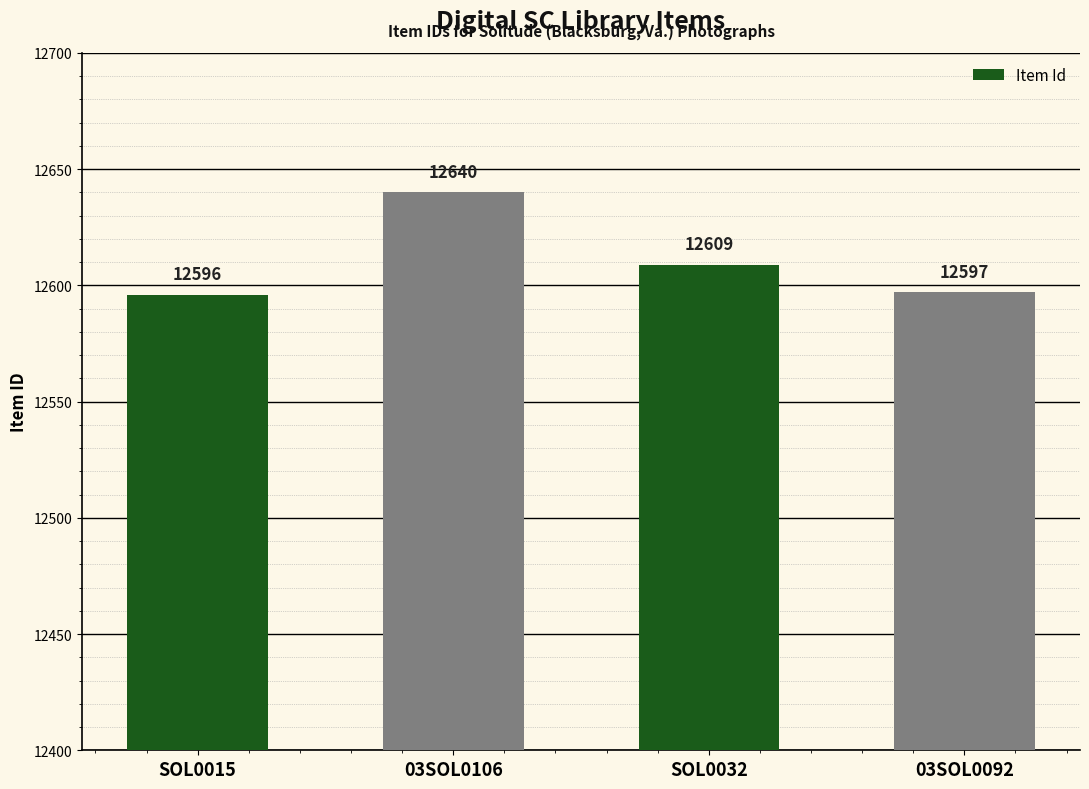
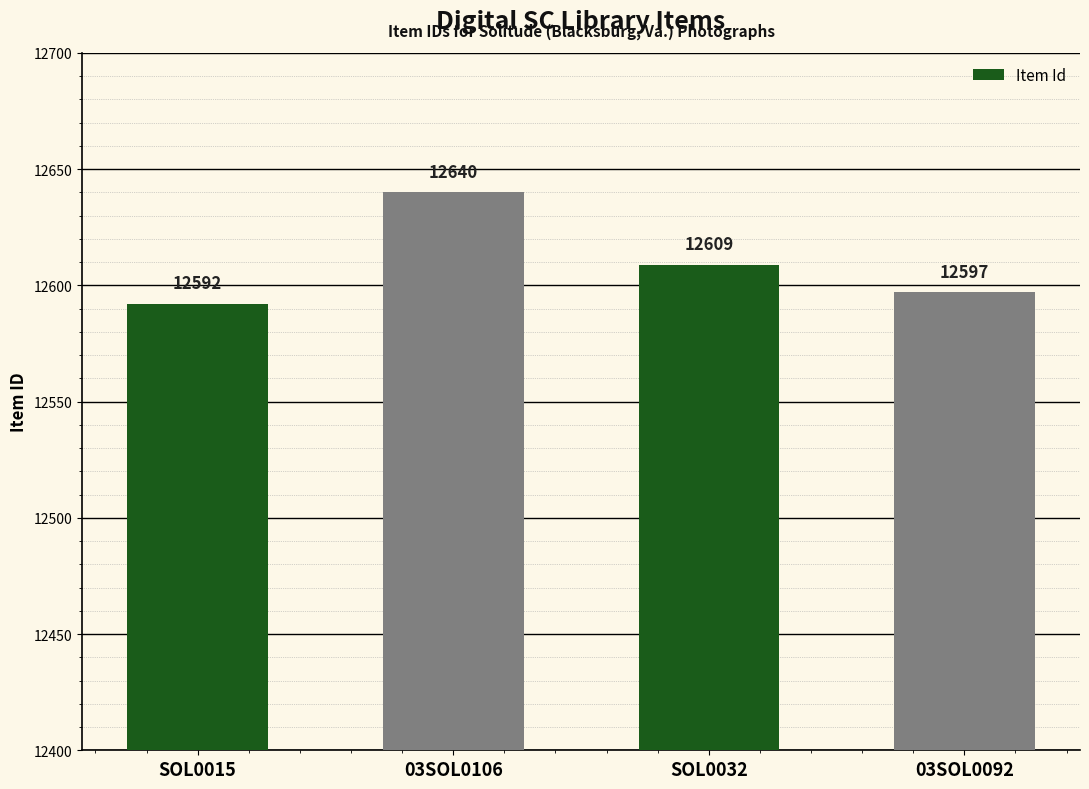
  {
-   "SOL0015": 12596,
+   "SOL0015": 12592,
    "03SOL0106": 12640,
    "SOL0032": 12609,
    "03SOL0092": 12597
  }
